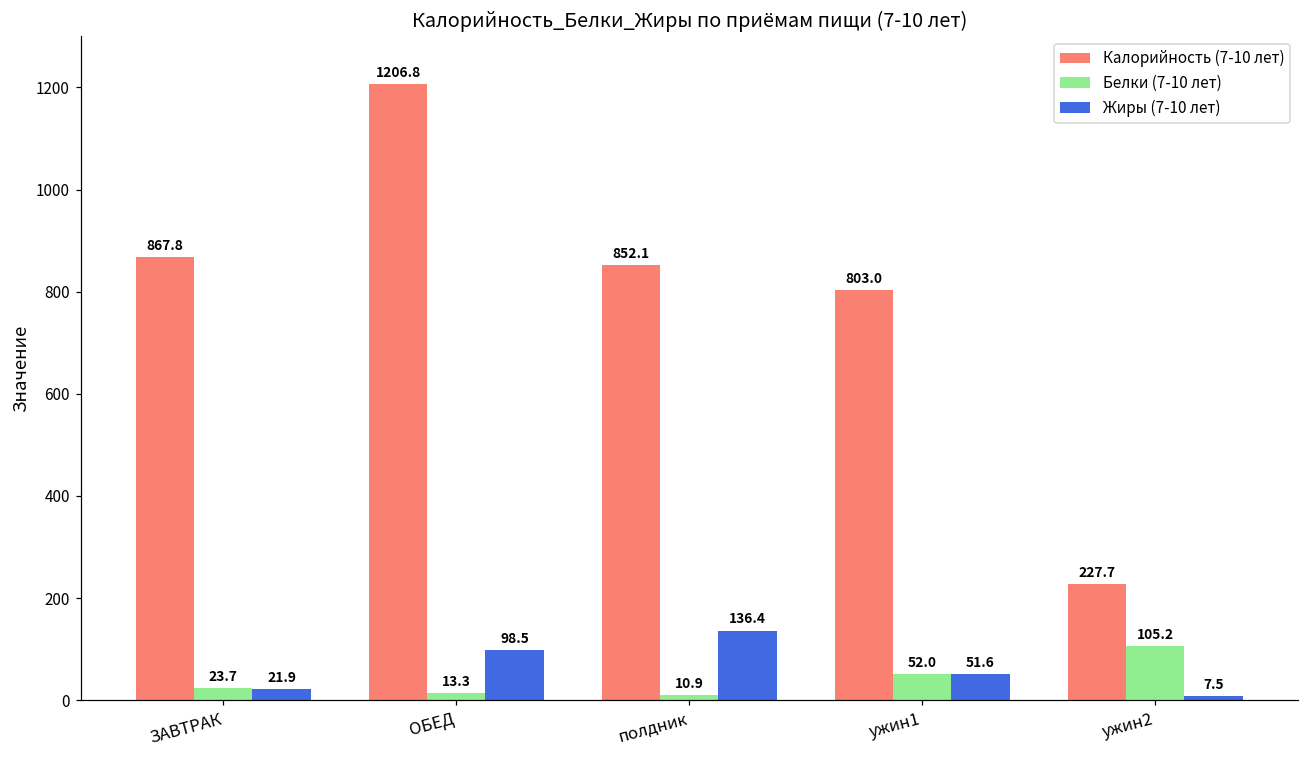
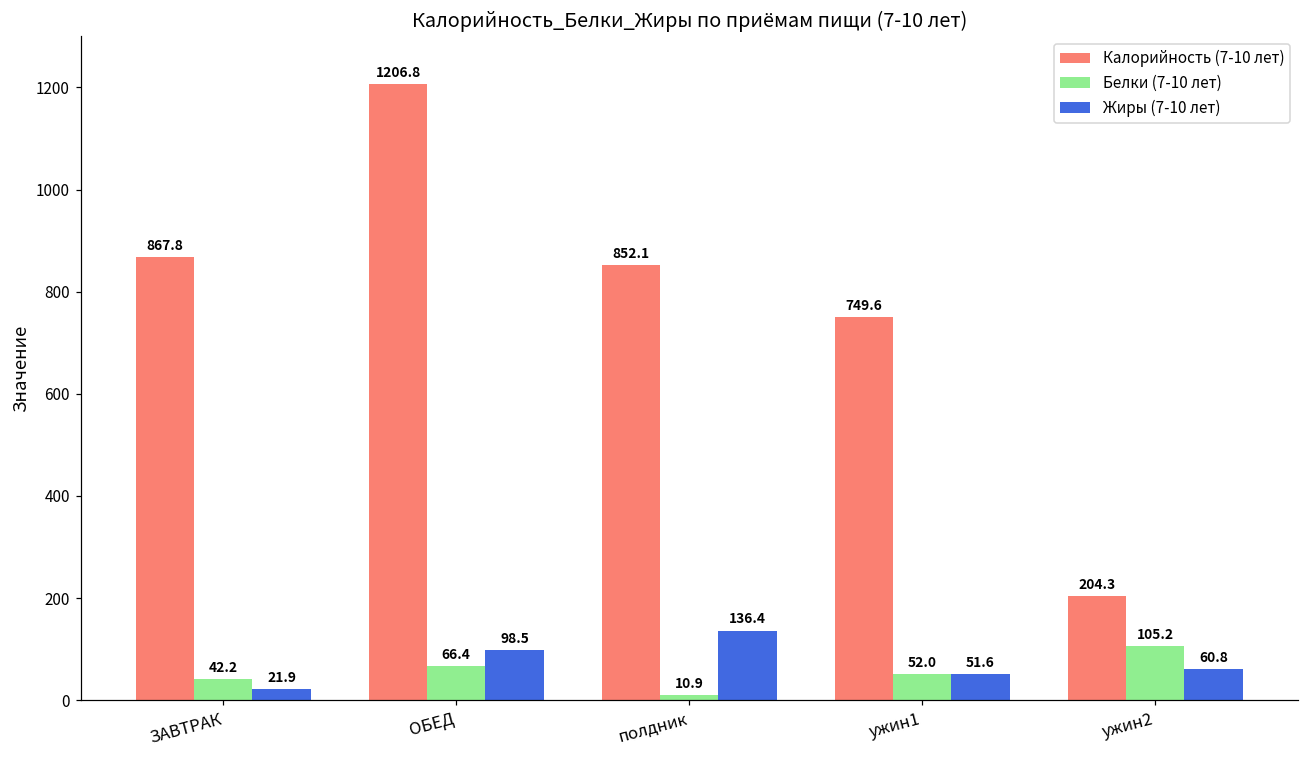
  {
    "Калорийность (7-10 лет)": {
      "ЗАВТРАК": 867.8,
      "ОБЕД": 1206.8,
      "полдник": 852.1,
-     "ужин1": 803.0,
-     "ужин2": 227.7
+     "ужин1": 749.6,
+     "ужин2": 204.3
    },
    "Белки (7-10 лет)": {
-     "ЗАВТРАК": 23.7,
-     "ОБЕД": 13.3,
+     "ЗАВТРАК": 42.2,
+     "ОБЕД": 66.4,
      "полдник": 10.9,
      "ужин1": 52.0,
      "ужин2": 105.2
    },
    "Жиры (7-10 лет)": {
      "ЗАВТРАК": 21.9,
      "ОБЕД": 98.5,
      "полдник": 136.4,
      "ужин1": 51.6,
-     "ужин2": 7.5
+     "ужин2": 60.8
    }
  }
